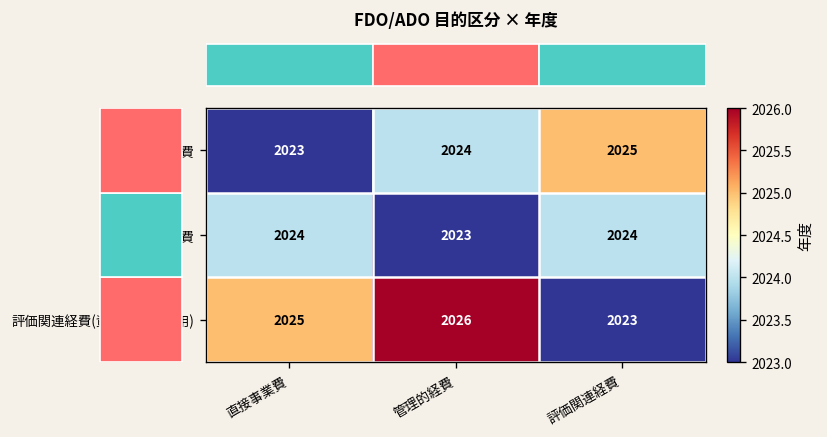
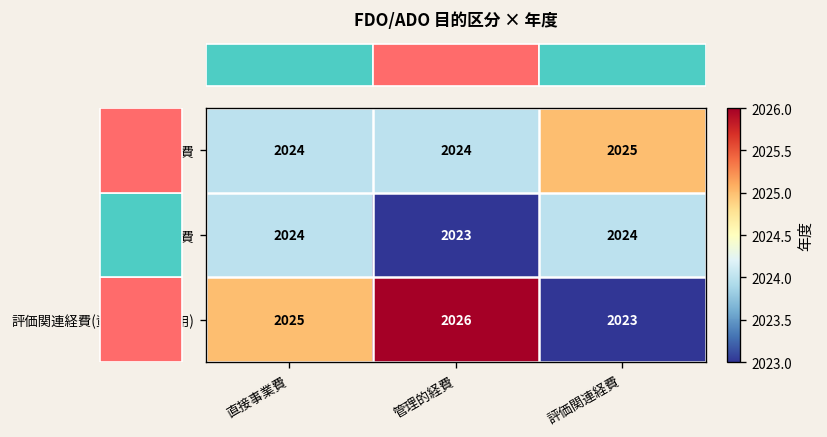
  {
    "管理的経費": {
-     "直接事業費": 2023,
+     "直接事業費": 2024,
      "管理的経費": 2024,
      "評価関連経費": 2025
    },
    "PO関連経費": {
      "直接事業費": 2024,
      "管理的経費": 2023,
      "評価関連経費": 2024
    },
    "評価関連経費(資金分配団体用)": {
      "直接事業費": 2025,
      "管理的経費": 2026,
      "評価関連経費": 2023
    }
  }
